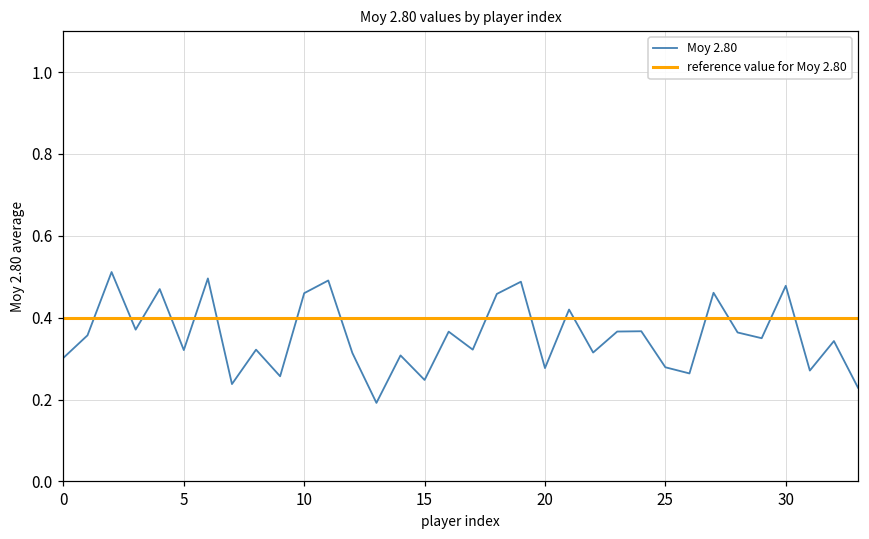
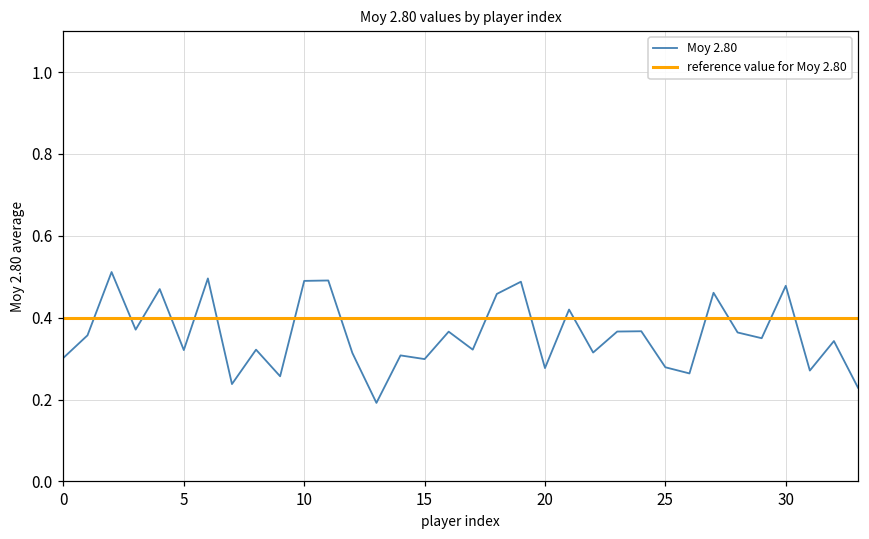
  {
    "Moy 2.80": {
      "0": 0.30,
      "5": 0.32,
-     "10": 0.46,
-     "15": 0.25,
+     "10": 0.49,
+     "15": 0.30,
      "20": 0.28,
      "25": 0.28,
      "30": 0.48
    },
    "reference value for Moy 2.80": {
      "0": 0.40,
      "5": 0.40,
      "10": 0.40,
      "15": 0.40,
      "20": 0.40,
      "25": 0.40,
      "30": 0.40
    }
  }
